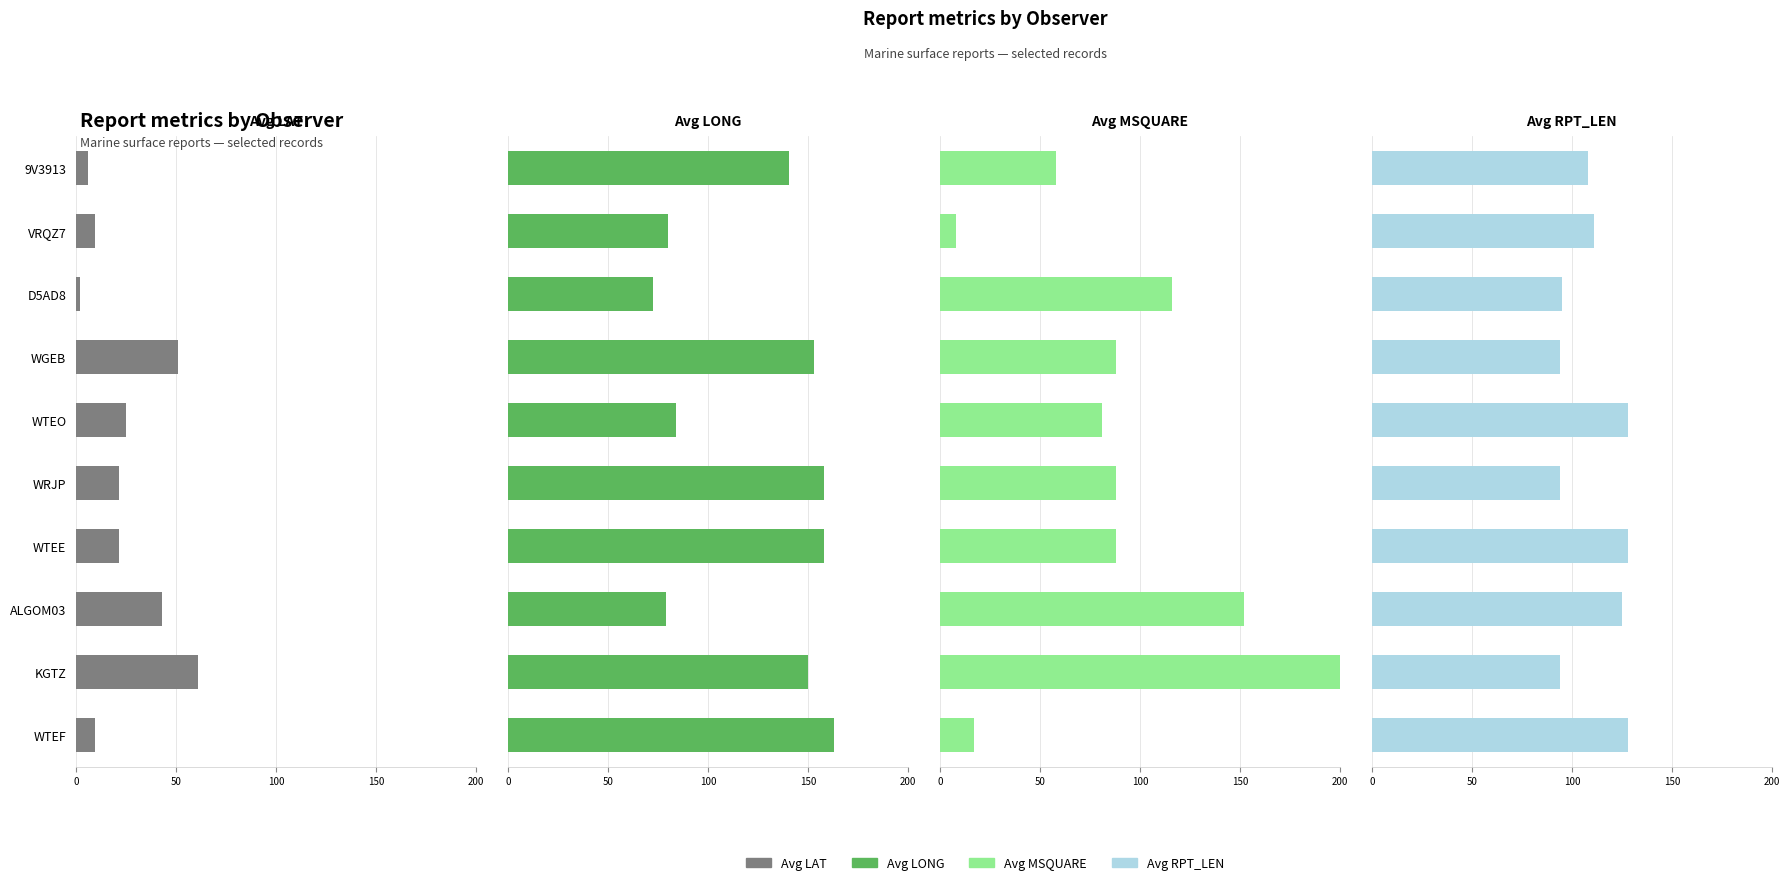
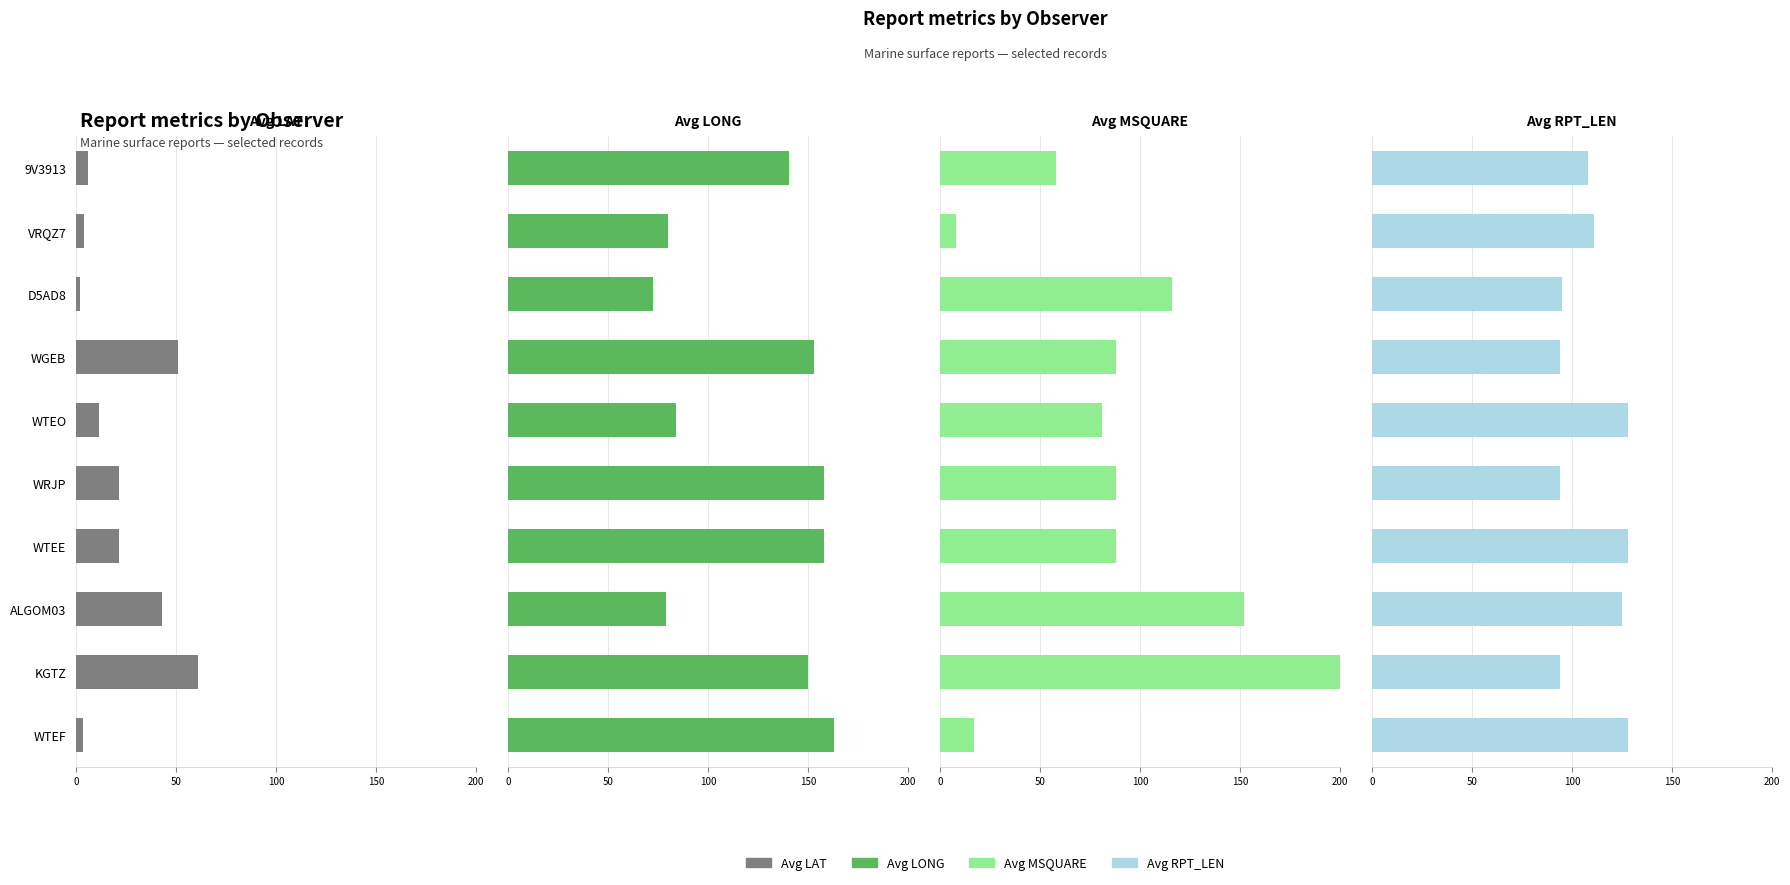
  {
    "Avg LAT": {
      "9V3913": 6,
-     "VRQZ7": 9,
+     "VRQZ7": 4,
      "D5AD8": 2,
      "WGEB": 51,
-     "WTEO": 25,
+     "WTEO": 12,
      "WRJP": 21,
      "WTEE": 21,
      "ALGOM03": 43,
      "KGTZ": 61,
-     "WTEF": 10
+     "WTEF": 3
    }
  }
